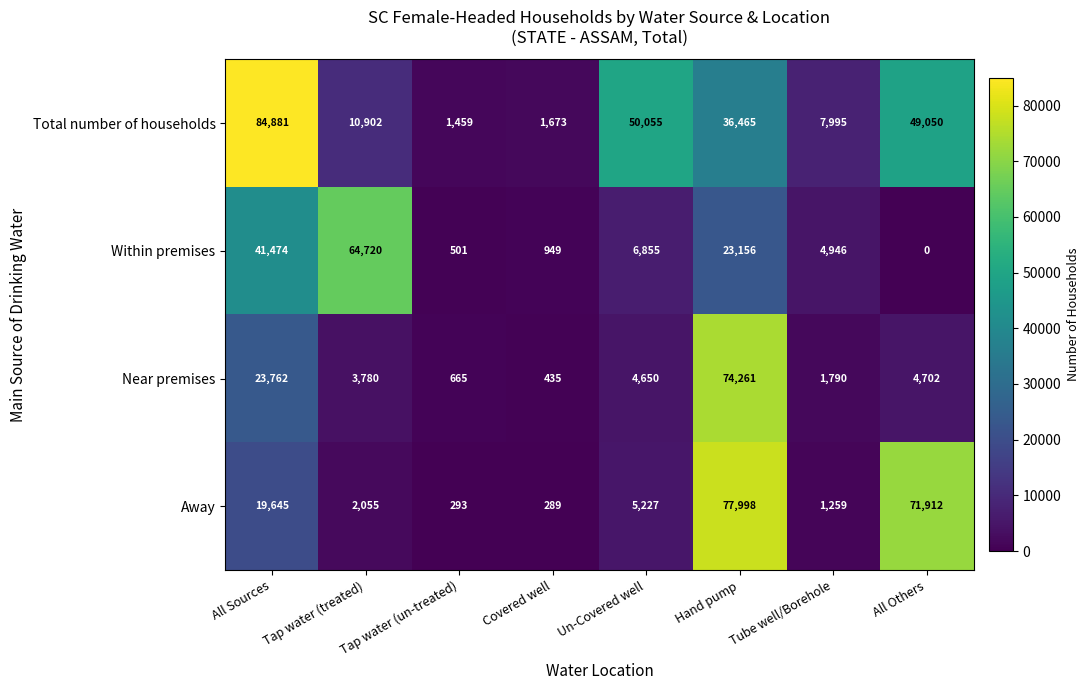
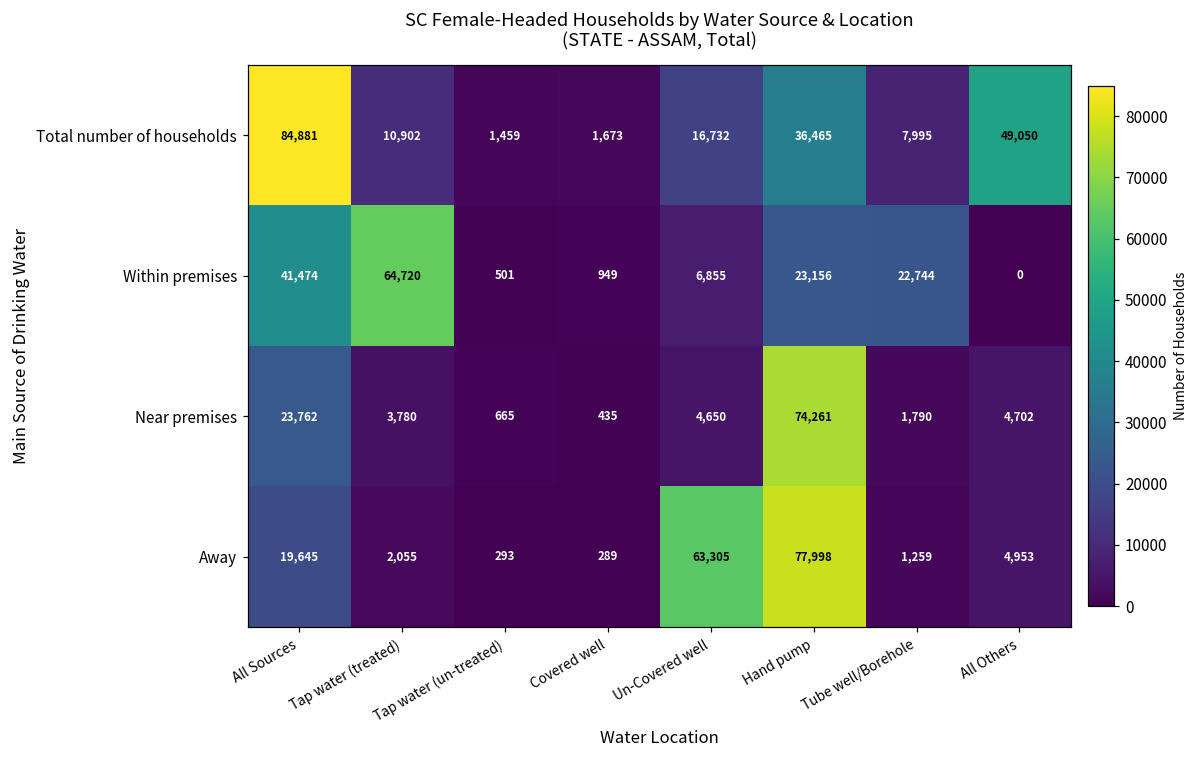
  {
    "Total number of households": {
      "All Sources": "84,881",
      "Tap water (treated)": "10,902",
      "Tap water (un-treated)": "1,459",
      "Covered well": "1,673",
-     "Un-Covered well": "50,055",
+     "Un-Covered well": "16,732",
      "Hand pump": "36,465",
      "Tube well/Borehole": "7,995",
      "All Others": "49,050"
    },
    "Within premises": {
      "All Sources": "41,474",
      "Tap water (treated)": "64,720",
      "Tap water (un-treated)": "501",
      "Covered well": "949",
      "Un-Covered well": "6,855",
      "Hand pump": "23,156",
-     "Tube well/Borehole": "4,946",
+     "Tube well/Borehole": "22,744",
      "All Others": "0"
    },
    "Near premises": {
      "All Sources": "23,762",
      "Tap water (treated)": "3,780",
      "Tap water (un-treated)": "665",
      "Covered well": "435",
      "Un-Covered well": "4,650",
      "Hand pump": "74,261",
      "Tube well/Borehole": "1,790",
      "All Others": "4,702"
    },
    "Away": {
      "All Sources": "19,645",
      "Tap water (treated)": "2,055",
      "Tap water (un-treated)": "293",
      "Covered well": "289",
-     "Un-Covered well": "5,227",
+     "Un-Covered well": "63,305",
      "Hand pump": "77,998",
      "Tube well/Borehole": "1,259",
-     "All Others": "71,912"
+     "All Others": "4,953"
    }
  }
